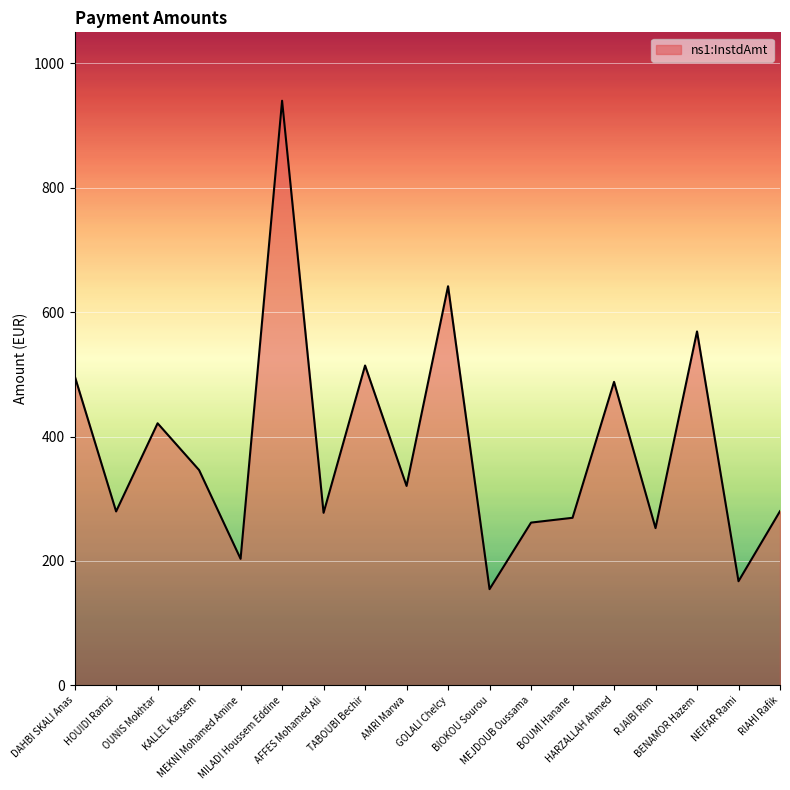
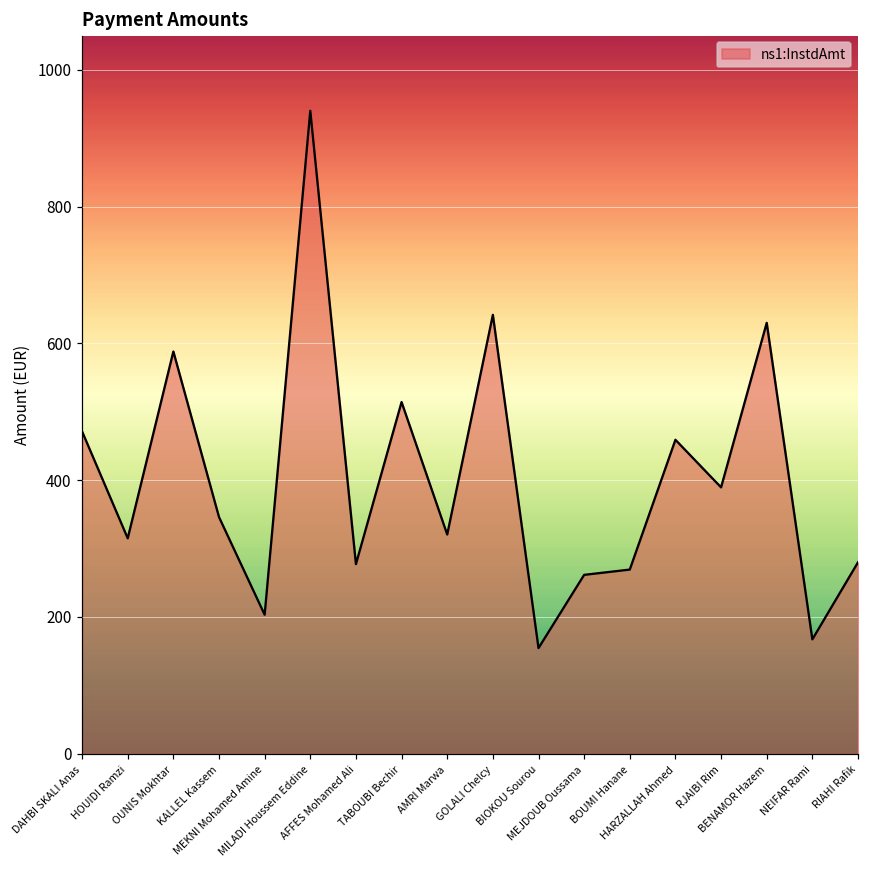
  {
-   "DAHBI SKALI Anas": 500,
-   "HOUIDI Ramzi": 280,
-   "OUNIS Mokhtar": 420,
+   "DAHBI SKALI Anas": 470,
+   "HOUIDI Ramzi": 320,
+   "OUNIS Mokhtar": 590,
    "KALLEL Kassem": 350,
    "MEKNI Mohamed Amine": 200,
    "MILADI Houssem Eddine": 940,
    "AFFES Mohamed Ali": 280,
    "TABOUBI Bechir": 510,
    "AMRI Marwa": 320,
    "GOLALI Chelcy": 640,
    "BIOKOU Sourou": 150,
    "MEJDOUB Oussama": 260,
    "BOUMI Hanane": 270,
-   "HARZALLAH Ahmed": 490,
-   "RJAIBI Rim": 250,
-   "BENAMOR Hazem": 570,
+   "HARZALLAH Ahmed": 460,
+   "RJAIBI Rim": 390,
+   "BENAMOR Hazem": 630,
    "NEIFAR Rami": 170,
    "RIAHI Rafik": 280
  }
